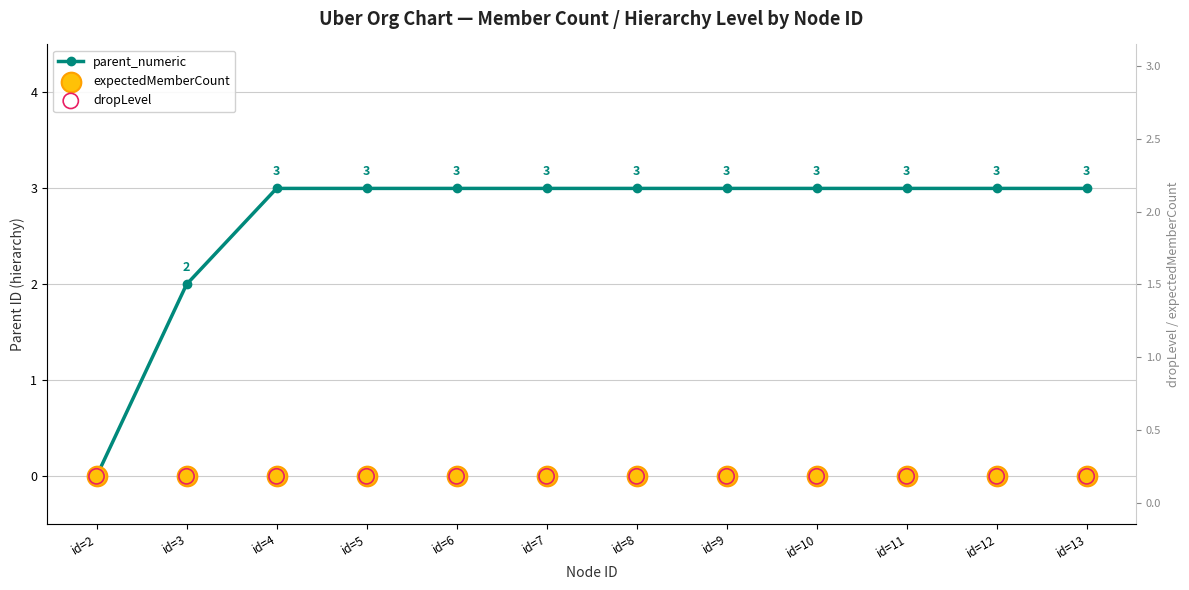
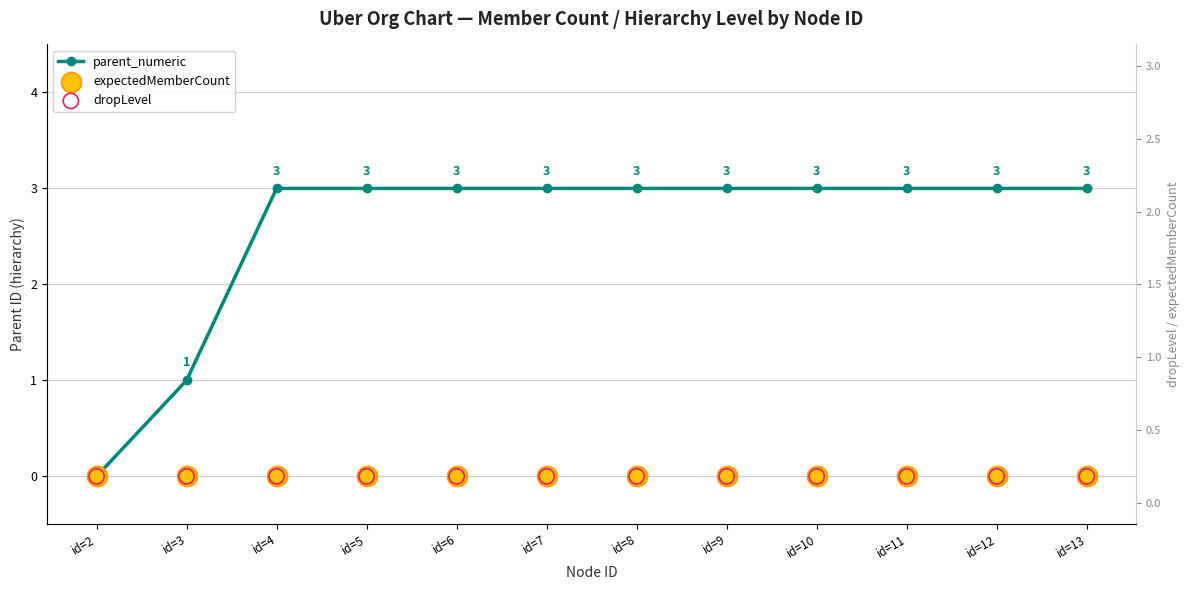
  {
    "parent_numeric": {
-     "id=3": 2,
+     "id=3": 1,
      "id=4": 3,
      "id=5": 3,
      "id=6": 3,
      "id=7": 3,
      "id=8": 3,
      "id=9": 3,
      "id=10": 3,
      "id=11": 3,
      "id=12": 3,
      "id=13": 3
    }
  }
